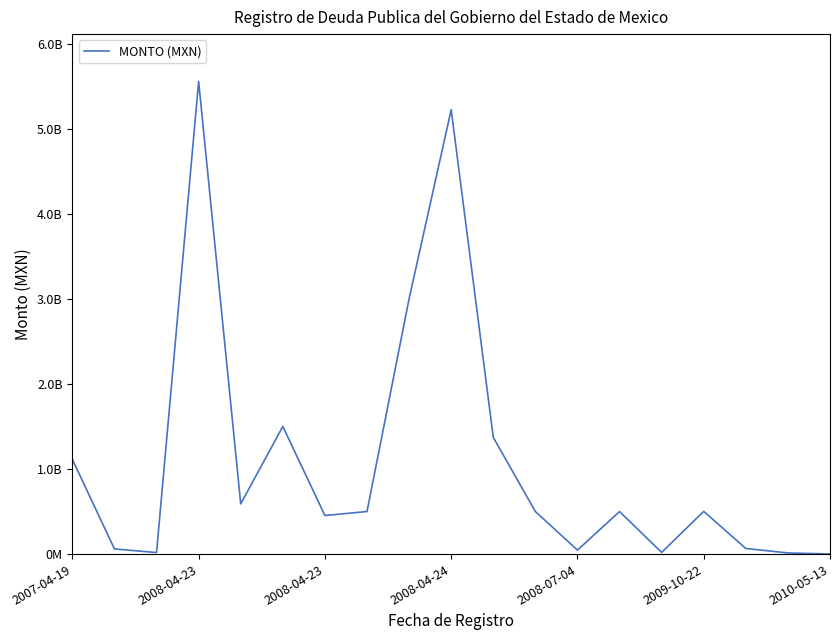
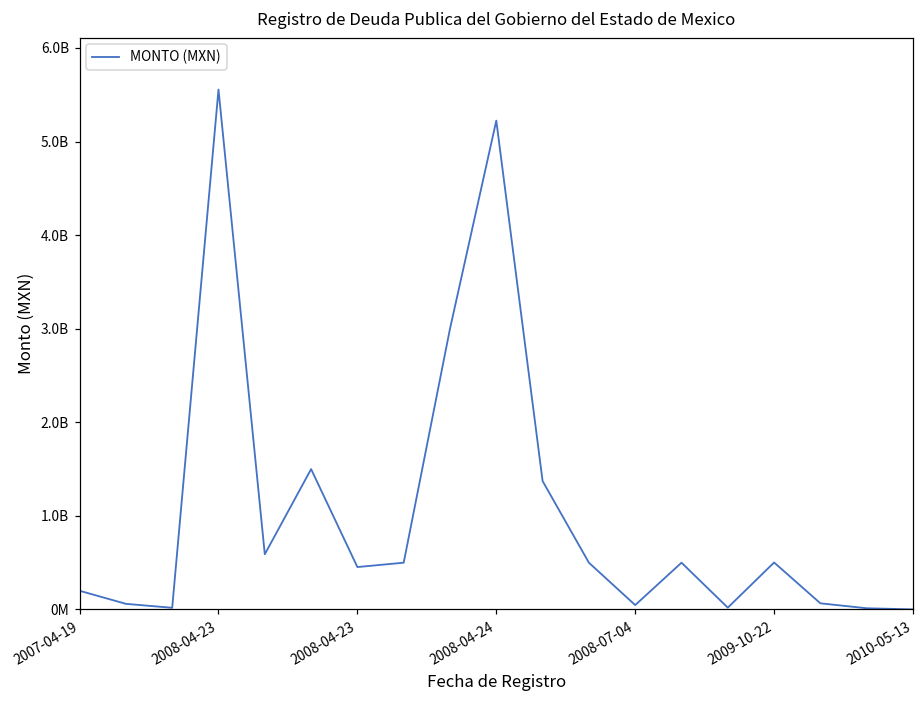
  {
-   "2007-04-19": 1100000000,
+   "2007-04-19": 200000000,
    "2008-07-04": 0,
    "2009-10-22": 500000000,
    "2010-05-13": 0
  }
